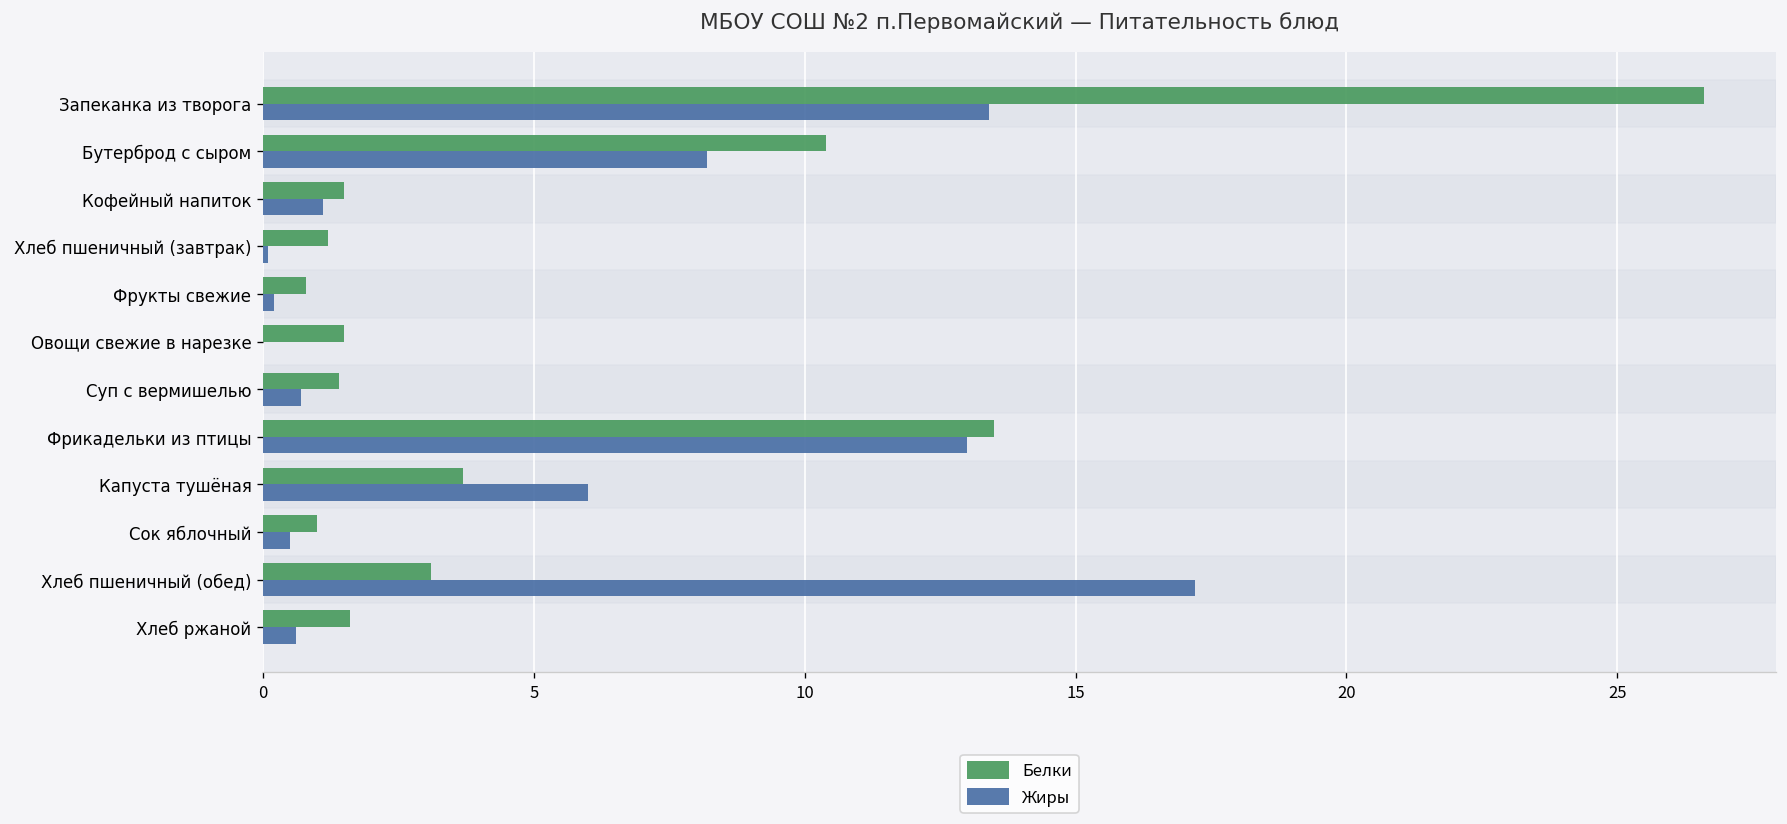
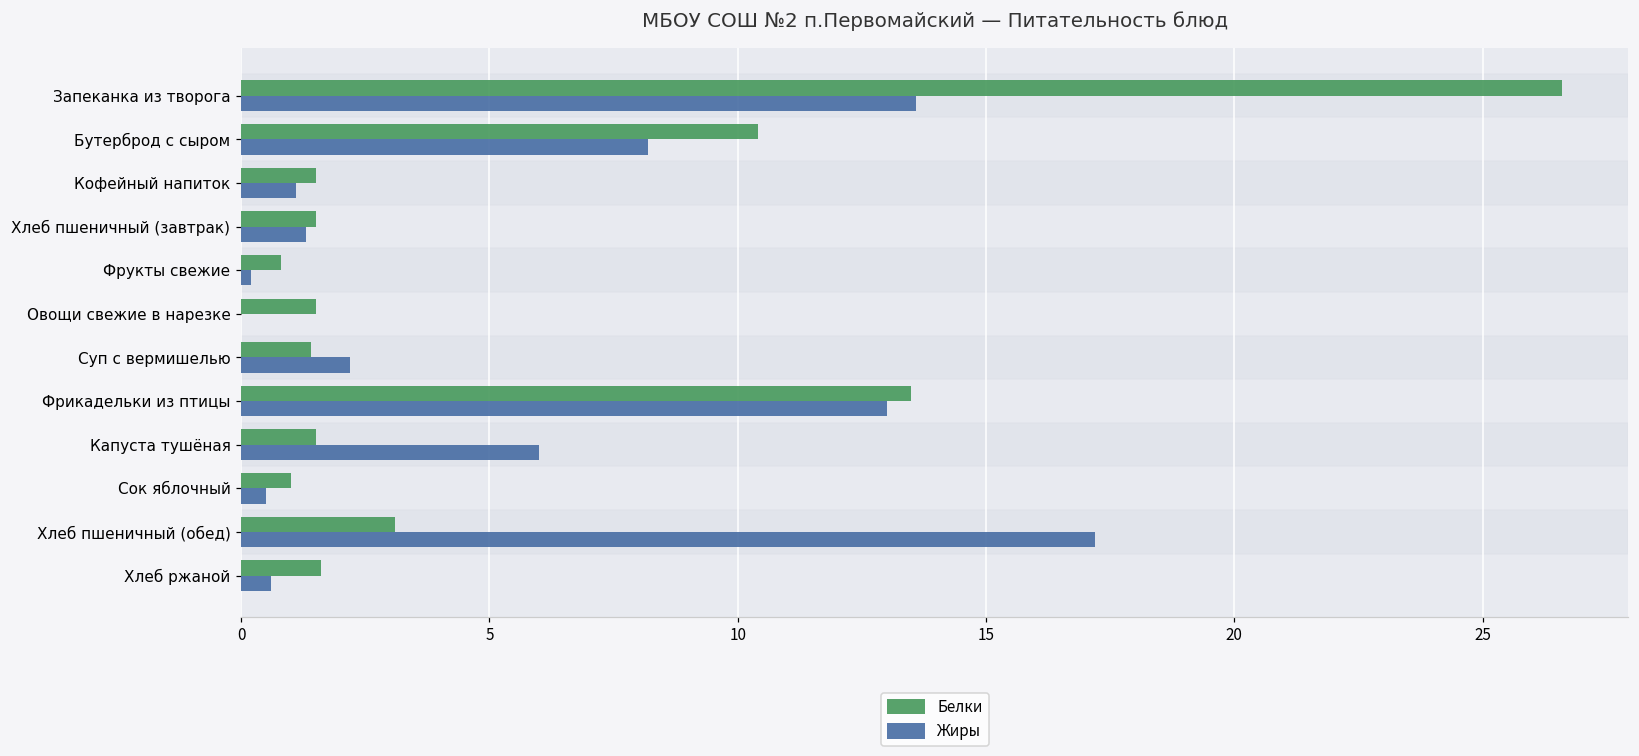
  {
    "Белки": {
      "Запеканка из творога": 26.6,
      "Бутерброд с сыром": 10.4,
      "Кофейный напиток": 1.5,
-     "Хлеб пшеничный (завтрак)": 1.2,
+     "Хлеб пшеничный (завтрак)": 1.5,
      "Фрукты свежие": 0.8,
      "Овощи свежие в нарезке": 1.5,
      "Суп с вермишелью": 1.4,
      "Фрикадельки из птицы": 13.5,
-     "Капуста тушёная": 3.7,
+     "Капуста тушёная": 1.5,
      "Сок яблочный": 1.0,
      "Хлеб пшеничный (обед)": 3.1,
      "Хлеб ржаной": 1.6
    },
    "Жиры": {
-     "Запеканка из творога": 13.4,
+     "Запеканка из творога": 13.6,
      "Бутерброд с сыром": 8.2,
      "Кофейный напиток": 1.1,
-     "Хлеб пшеничный (завтрак)": 0.1,
+     "Хлеб пшеничный (завтрак)": 1.3,
      "Фрукты свежие": 0.2,
      "Овощи свежие в нарезке": 0.0,
-     "Суп с вермишелью": 0.7,
+     "Суп с вермишелью": 2.2,
      "Фрикадельки из птицы": 13.0,
      "Капуста тушёная": 6.0,
      "Сок яблочный": 0.5,
      "Хлеб пшеничный (обед)": 17.2,
      "Хлеб ржаной": 0.6
    }
  }
